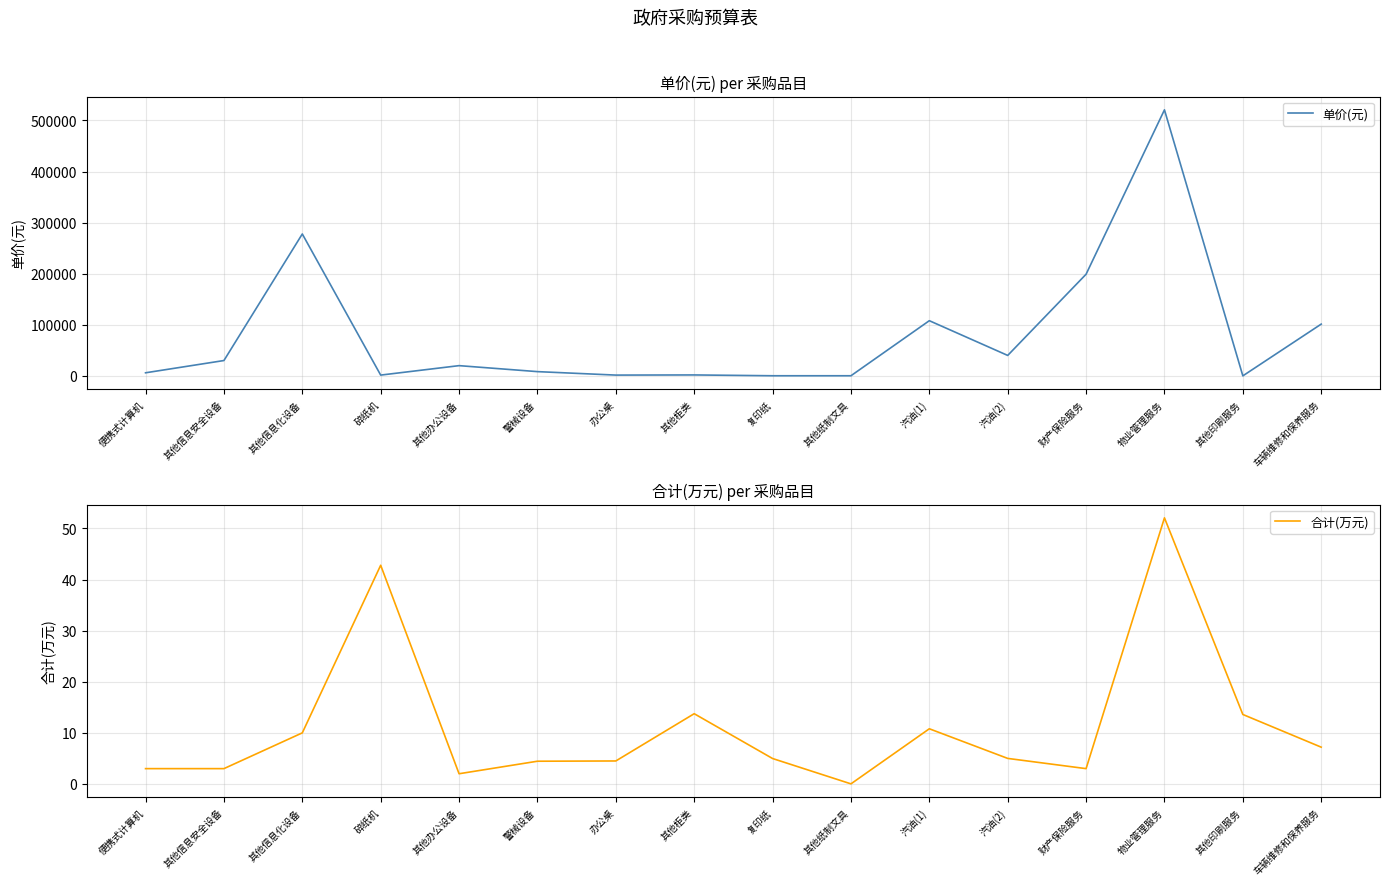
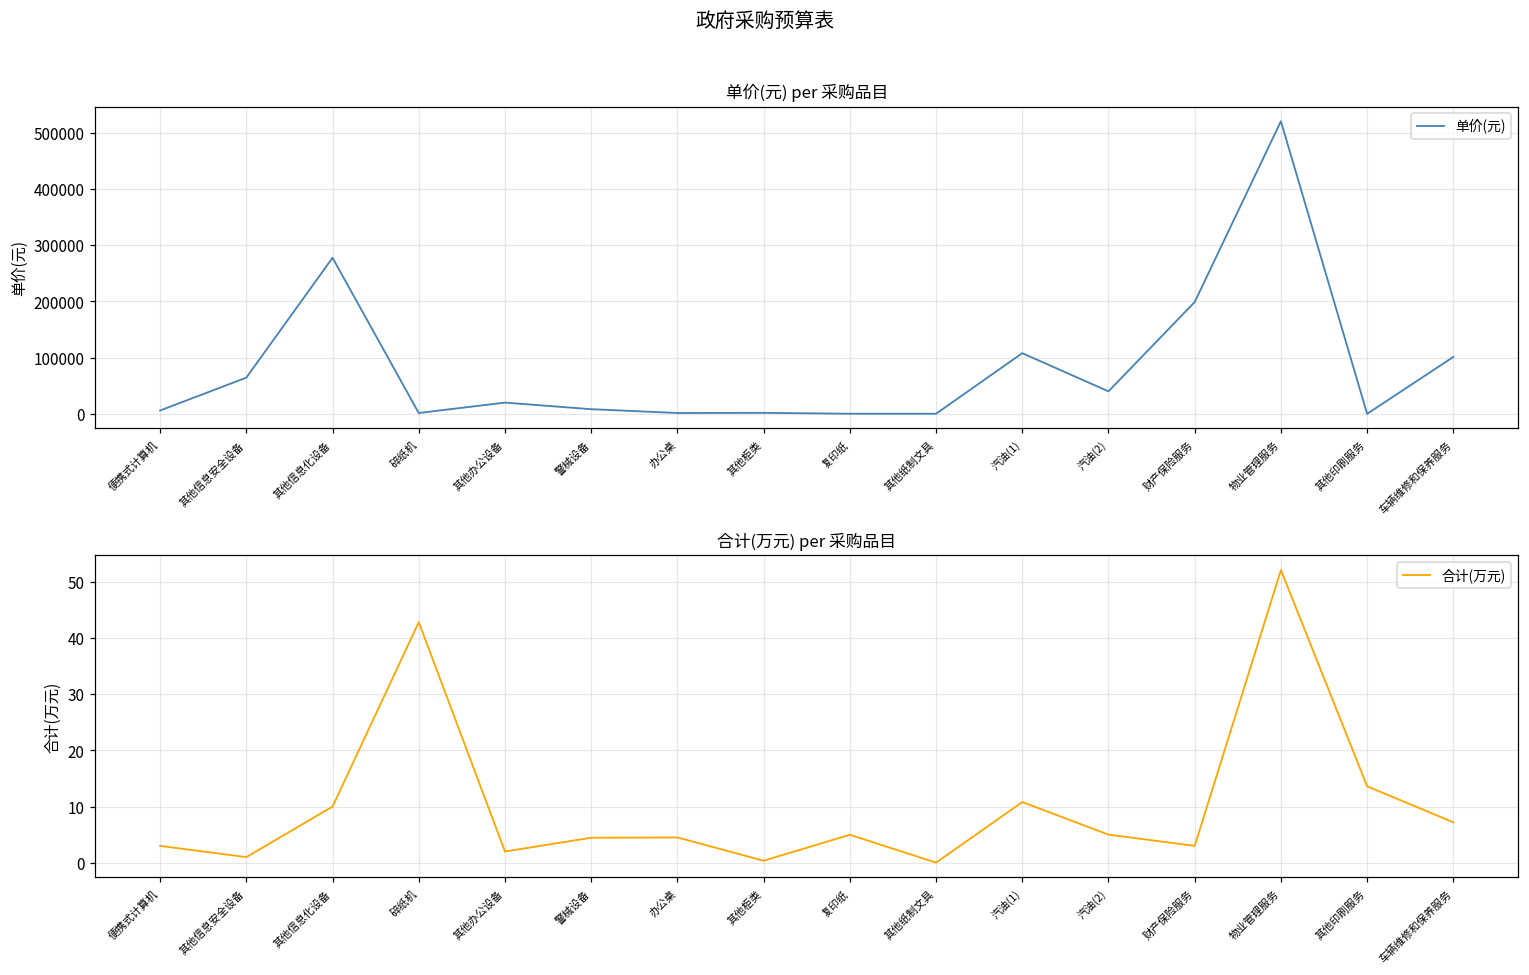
  {
    "单价(元) per 采购品目": {
      "便携式计算机": 10000,
-     "其他信息安全设备": 30000,
+     "其他信息安全设备": 60000,
      "其他信息化设备": 280000,
      "碎纸机": 0,
      "其他办公设备": 20000,
      "警械设备": 10000,
      "办公桌": 0,
      "其他柜类": 0,
      "复印纸": 0,
      "其他纸制文具": 0,
      "汽油(1)": 110000,
      "汽油(2)": 40000,
      "财产保险服务": 200000,
      "物业管理服务": 520000,
      "其他印刷服务": 0,
      "车辆维修和保养服务": 100000
    },
    "合计(万元) per 采购品目": {
      "便携式计算机": 3,
-     "其他信息安全设备": 3,
+     "其他信息安全设备": 1,
      "其他信息化设备": 10,
      "碎纸机": 43,
      "其他办公设备": 2,
      "警械设备": 4,
      "办公桌": 5,
-     "其他柜类": 14,
+     "其他柜类": 0,
      "复印纸": 5,
      "其他纸制文具": 0,
      "汽油(1)": 11,
      "汽油(2)": 5,
      "财产保险服务": 3,
      "物业管理服务": 52,
      "其他印刷服务": 14,
      "车辆维修和保养服务": 7
    }
  }
